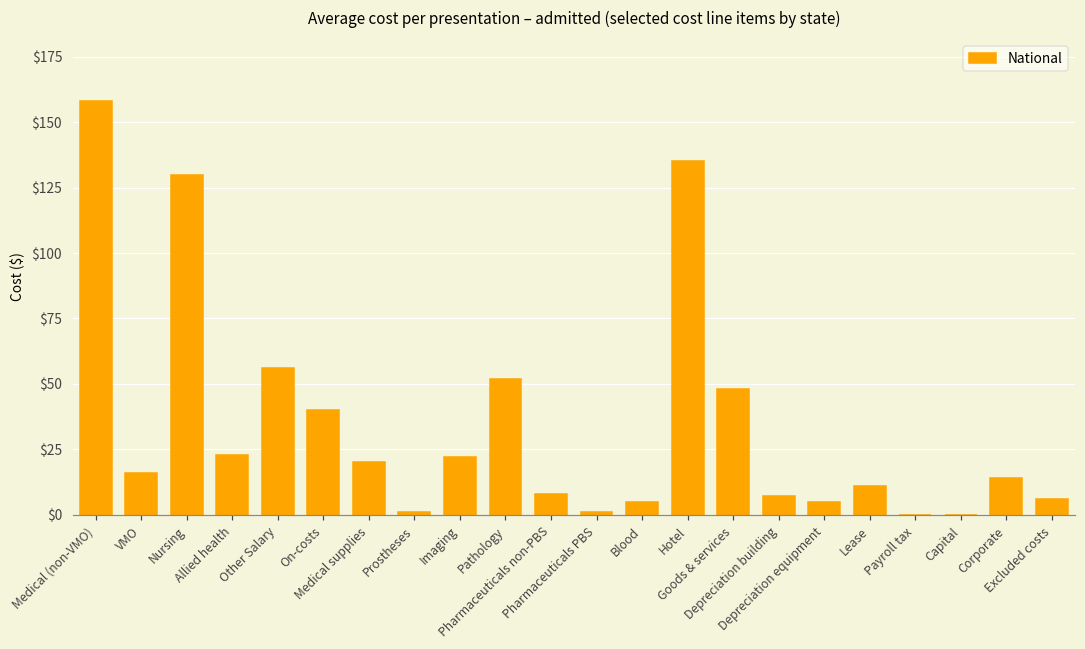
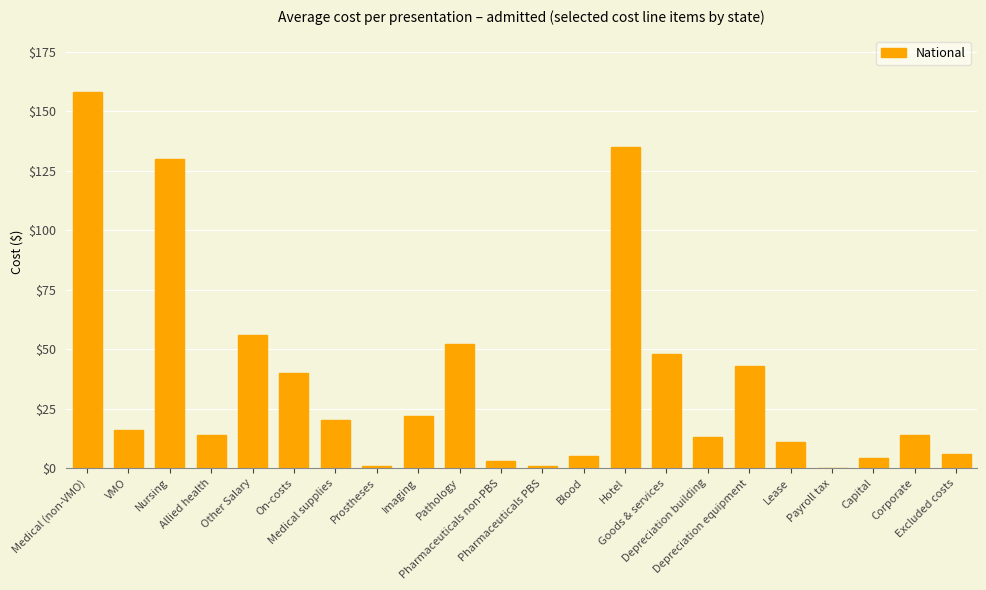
  {
    "Medical (non-VMO)": "$158",
    "VMO": "$16",
    "Nursing": "$130",
-   "Allied health": "$23",
+   "Allied health": "$14",
    "Other Salary": "$56",
    "On-costs": "$40",
    "Medical supplies": "$20",
    "Imaging": "$22",
    "Pathology": "$52",
-   "Pharmaceuticals non-PBS": "$8",
+   "Pharmaceuticals non-PBS": "$3",
    "Blood": "$5",
    "Hotel": "$135",
    "Goods & services": "$48",
-   "Depreciation building": "$7",
-   "Depreciation equipment": "$5",
+   "Depreciation building": "$13",
+   "Depreciation equipment": "$43",
    "Lease": "$11",
    "Payroll tax": "$0",
-   "Capital": "$0",
+   "Capital": "$4",
    "Corporate": "$14",
    "Excluded costs": "$6"
  }
